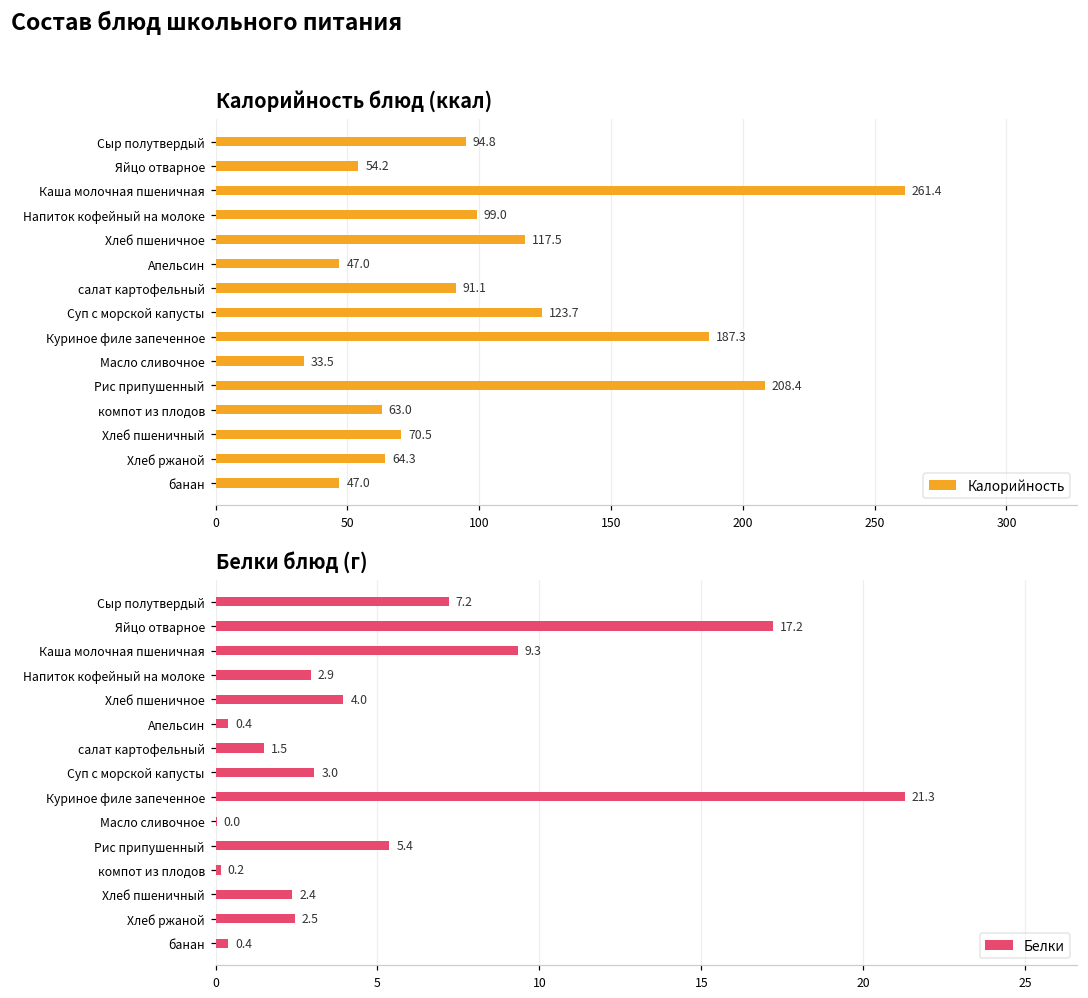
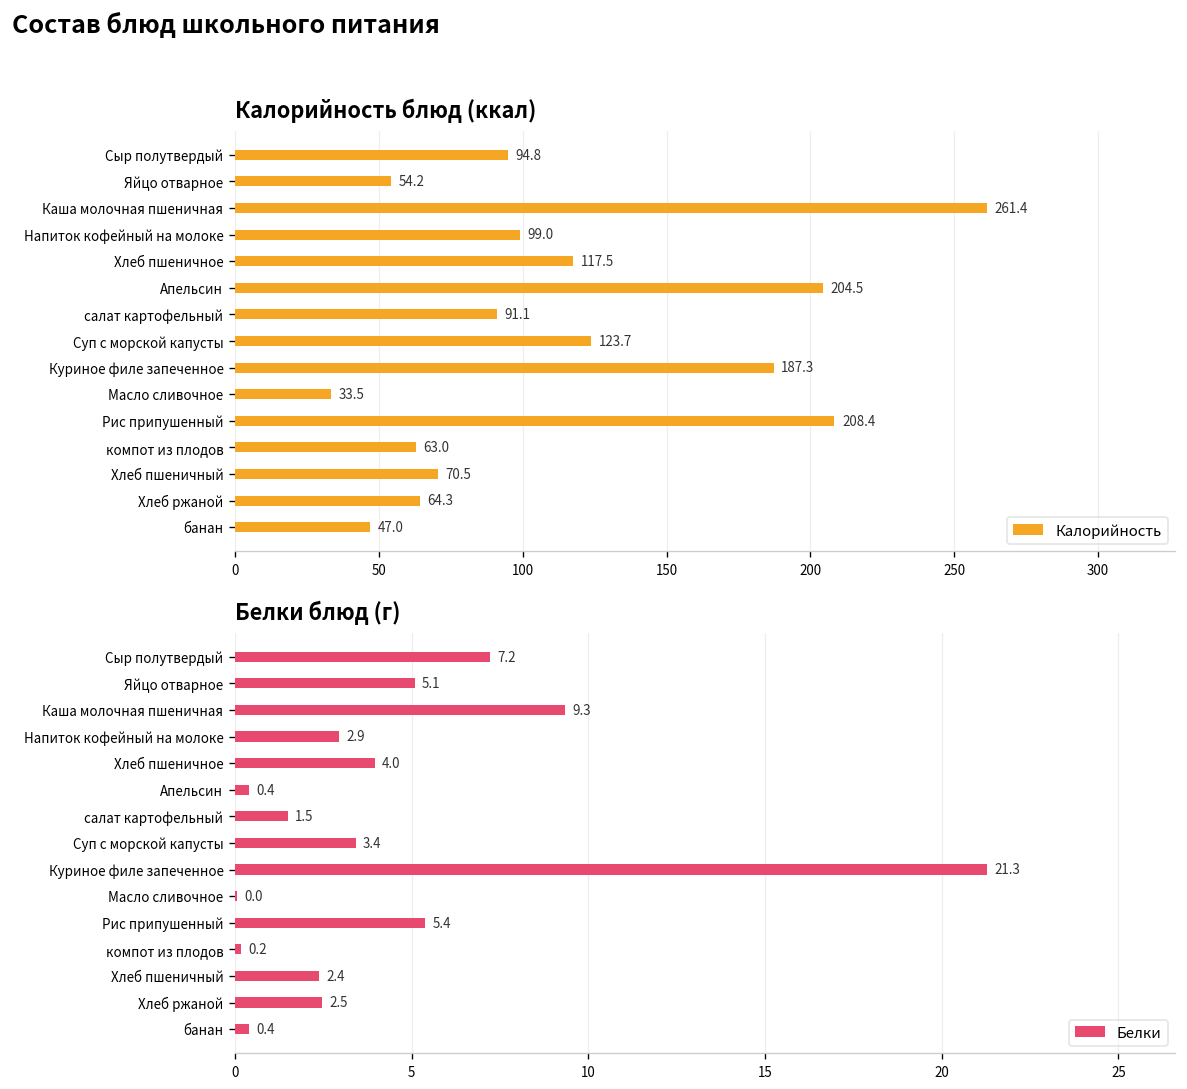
  {
    "Калорийность блюд (ккал)": {
      "Сыр полутвердый": 94.8,
      "Яйцо отварное": 54.2,
      "Каша молочная пшеничная": 261.4,
      "Напиток кофейный на молоке": 99.0,
      "Хлеб пшеничное": 117.5,
-     "Апельсин": 47.0,
+     "Апельсин": 204.5,
      "салат картофельный": 91.1,
      "Суп с морской капусты": 123.7,
      "Куриное филе запеченное": 187.3,
      "Масло сливочное": 33.5,
      "Рис припушенный": 208.4,
      "компот из плодов": 63.0,
      "Хлеб пшеничный": 70.5,
      "Хлеб ржаной": 64.3,
      "банан": 47.0
    },
    "Белки блюд (г)": {
      "Сыр полутвердый": 7.2,
-     "Яйцо отварное": 17.2,
+     "Яйцо отварное": 5.1,
      "Каша молочная пшеничная": 9.3,
      "Напиток кофейный на молоке": 2.9,
      "Хлеб пшеничное": 4.0,
      "Апельсин": 0.4,
      "салат картофельный": 1.5,
-     "Суп с морской капусты": 3.0,
+     "Суп с морской капусты": 3.4,
      "Куриное филе запеченное": 21.3,
      "Масло сливочное": 0.0,
      "Рис припушенный": 5.4,
      "компот из плодов": 0.2,
      "Хлеб пшеничный": 2.4,
      "Хлеб ржаной": 2.5,
      "банан": 0.4
    }
  }
